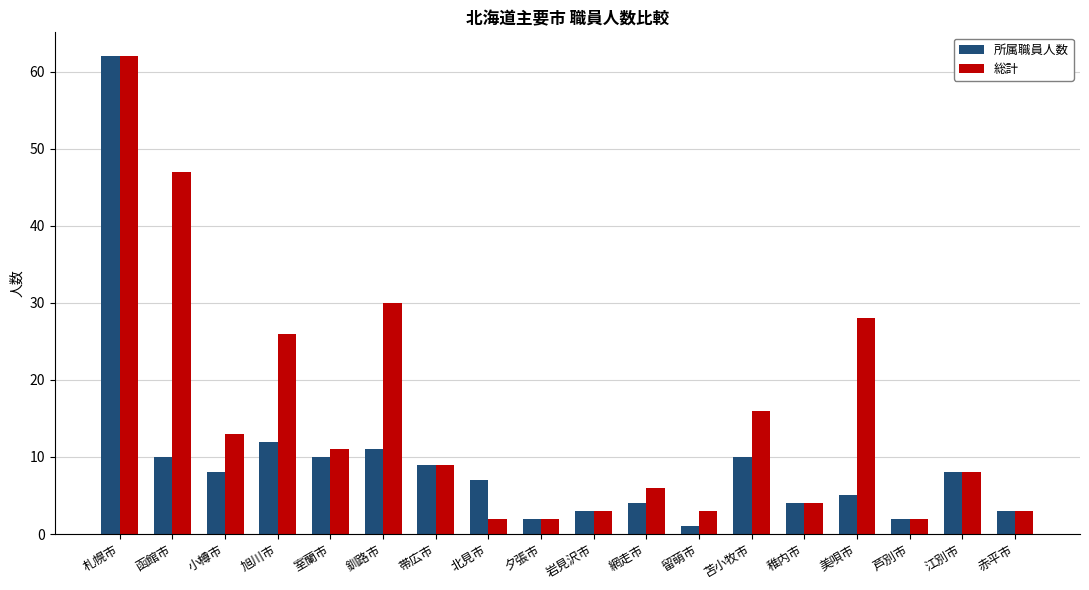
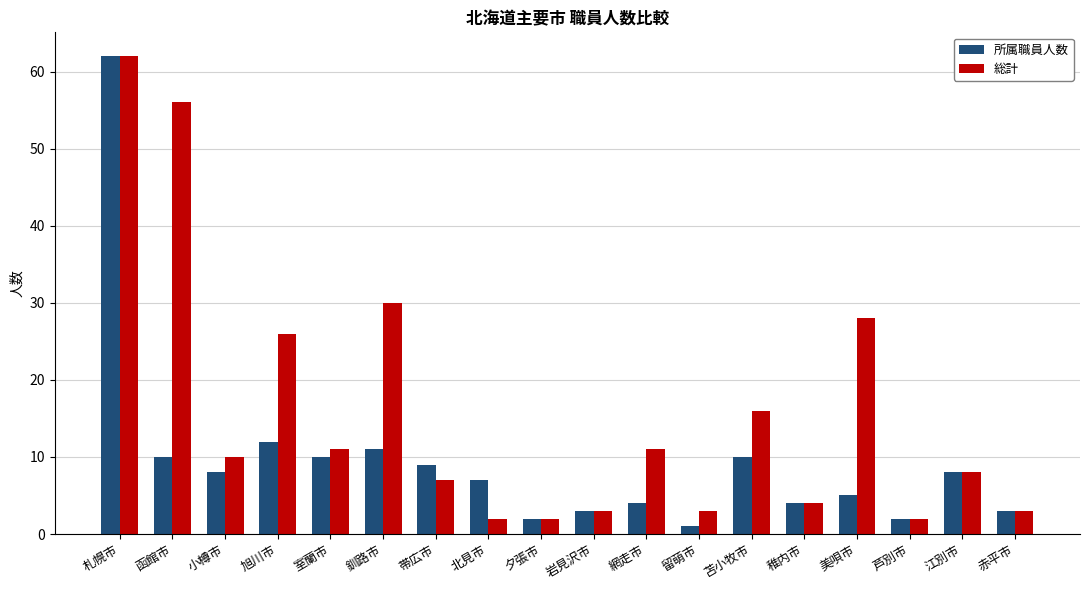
  {
    "所属職員人数": {
      "札幌市": 62,
      "函館市": 10,
      "小樽市": 8,
      "旭川市": 12,
      "室蘭市": 10,
      "釧路市": 11,
      "帯広市": 9,
      "北見市": 7,
      "夕張市": 2,
      "岩見沢市": 3,
      "網走市": 4,
      "留萌市": 1,
      "苫小牧市": 10,
      "稚内市": 4,
      "美唄市": 5,
      "芦別市": 2,
      "江別市": 8,
      "赤平市": 3
    },
    "総計": {
      "札幌市": 62,
-     "函館市": 47,
-     "小樽市": 13,
+     "函館市": 56,
+     "小樽市": 10,
      "旭川市": 26,
      "室蘭市": 11,
      "釧路市": 30,
-     "帯広市": 9,
+     "帯広市": 7,
      "北見市": 2,
      "夕張市": 2,
      "岩見沢市": 3,
-     "網走市": 6,
+     "網走市": 11,
      "留萌市": 3,
      "苫小牧市": 16,
      "稚内市": 4,
      "美唄市": 28,
      "芦別市": 2,
      "江別市": 8,
      "赤平市": 3
    }
  }
